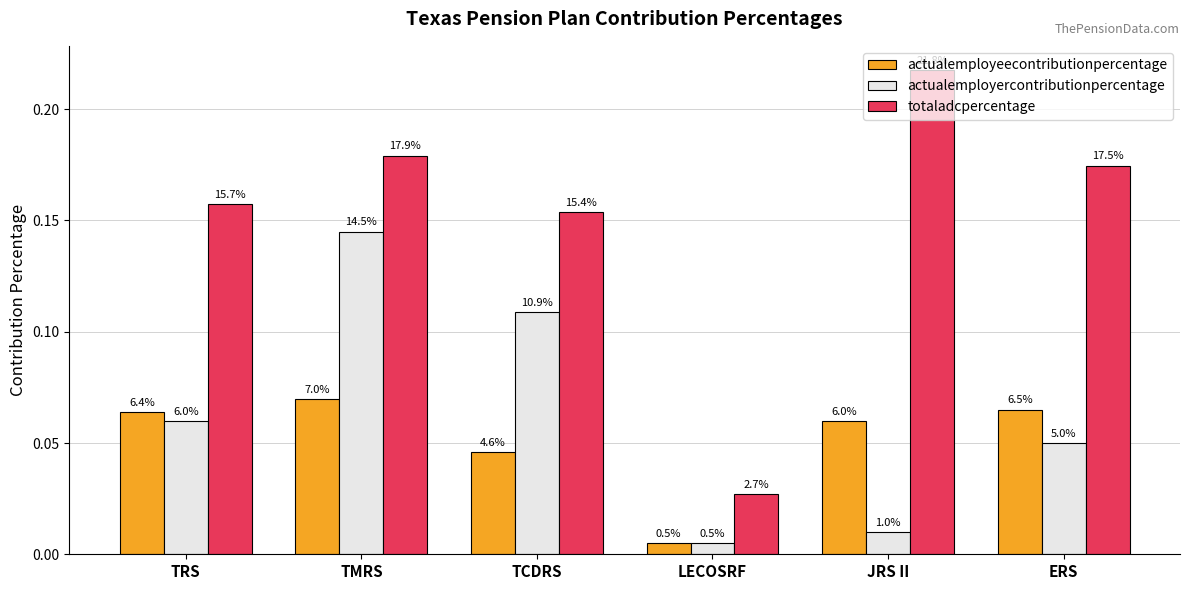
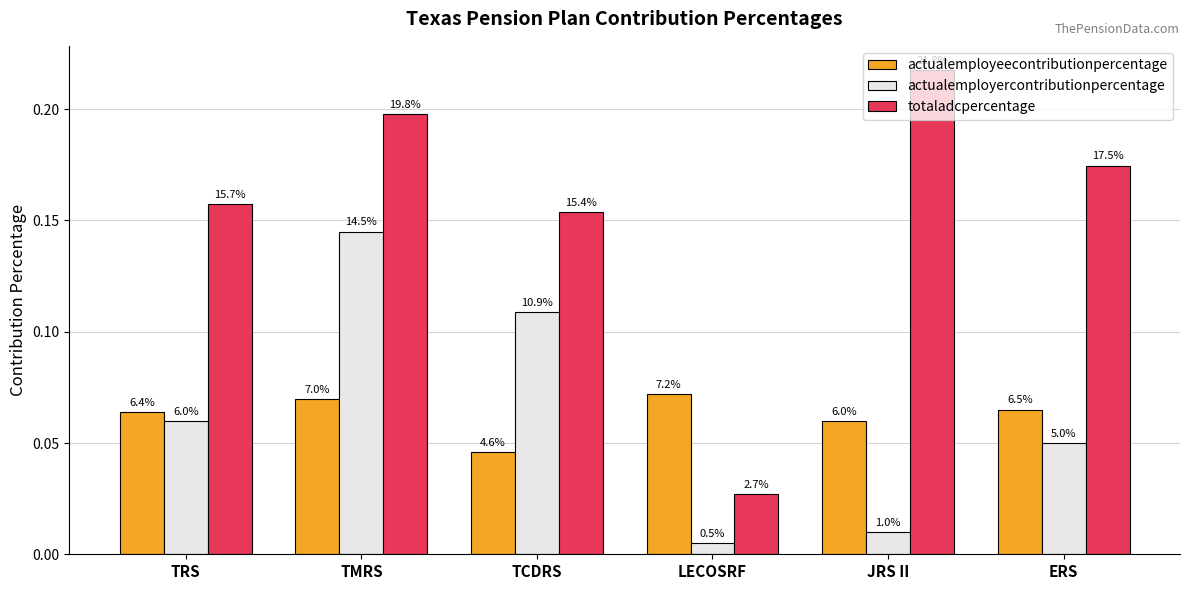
  {
    "actualemployeecontributionpercentage": {
      "TRS": "6.4%",
      "TMRS": "7.0%",
      "TCDRS": "4.6%",
-     "LECOSRF": "0.5%",
+     "LECOSRF": "7.2%",
      "JRS II": "6.0%",
      "ERS": "6.5%"
    },
    "actualemployercontributionpercentage": {
      "TRS": "6.0%",
      "TMRS": "14.5%",
      "TCDRS": "10.9%",
      "LECOSRF": "0.5%",
      "JRS II": "1.0%",
      "ERS": "5.0%"
    },
    "totaladcpercentage": {
      "TRS": "15.7%",
-     "TMRS": "17.9%",
+     "TMRS": "19.8%",
      "TCDRS": "15.4%",
      "LECOSRF": "2.7%",
      "ERS": "17.5%"
    }
  }
